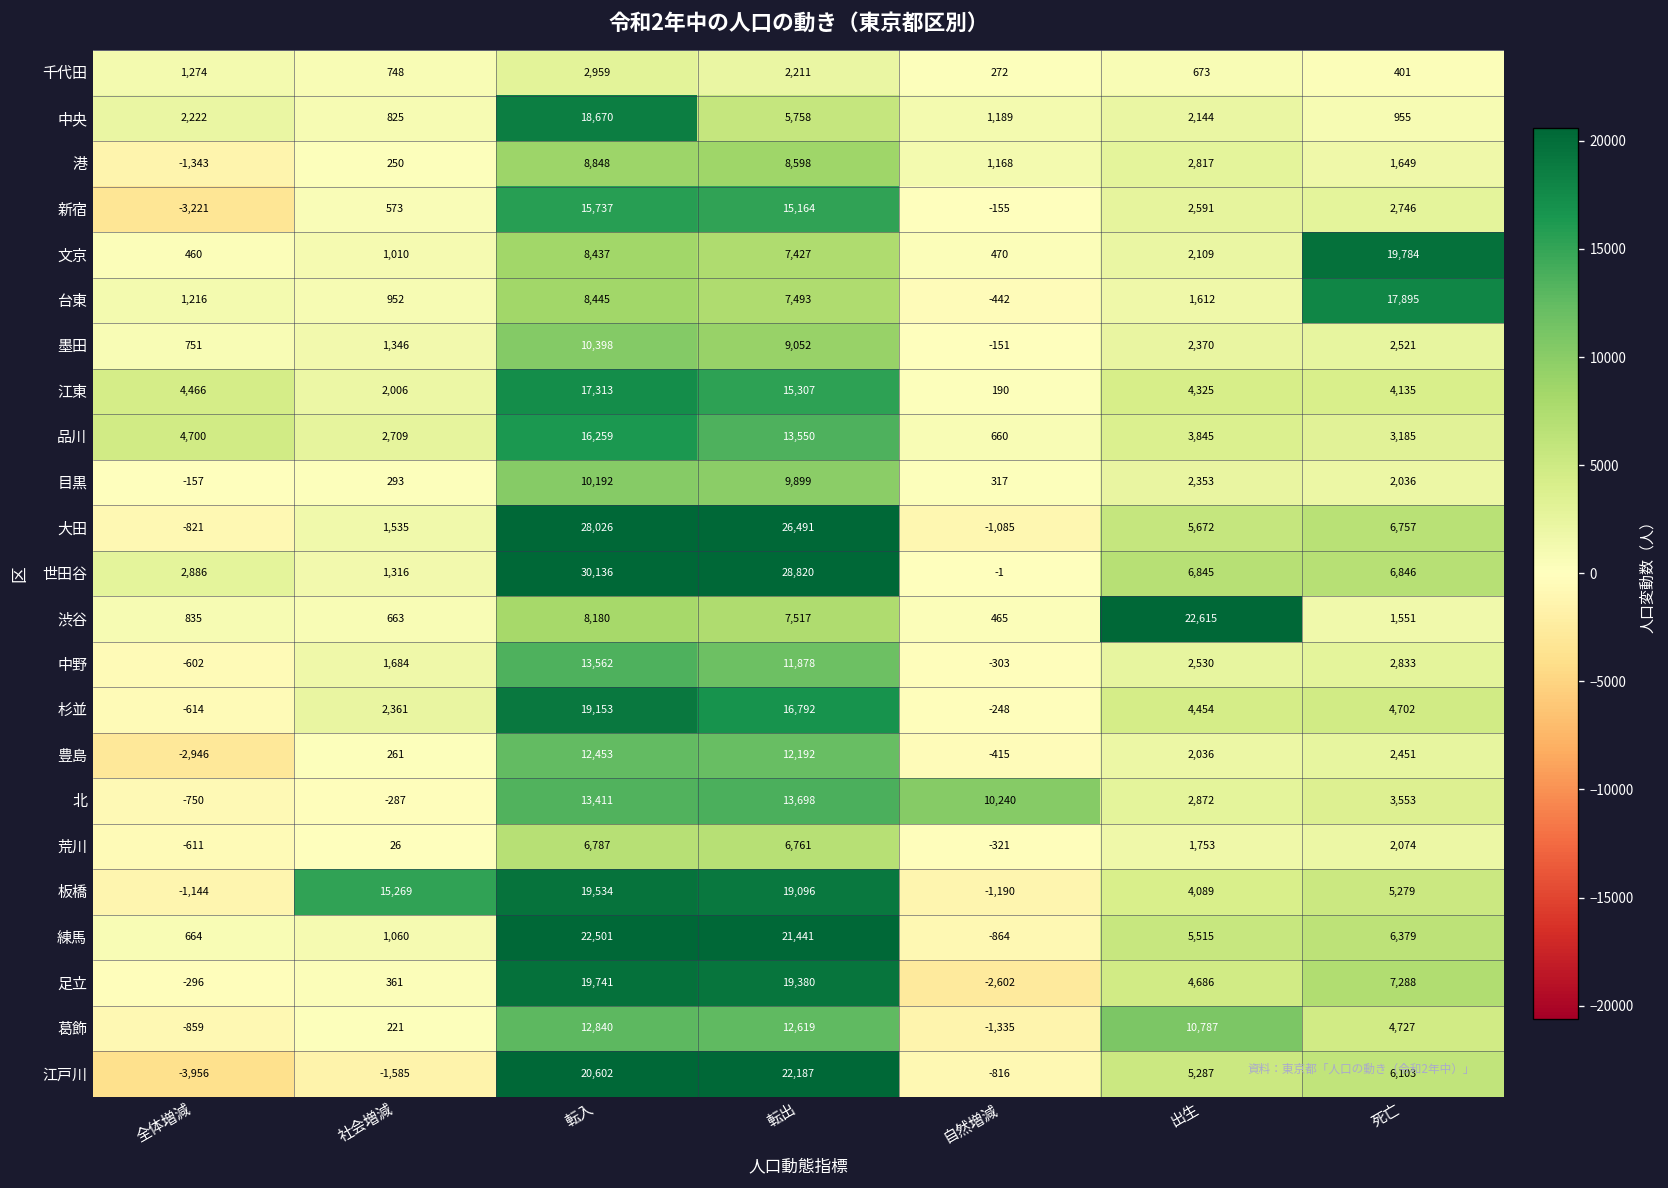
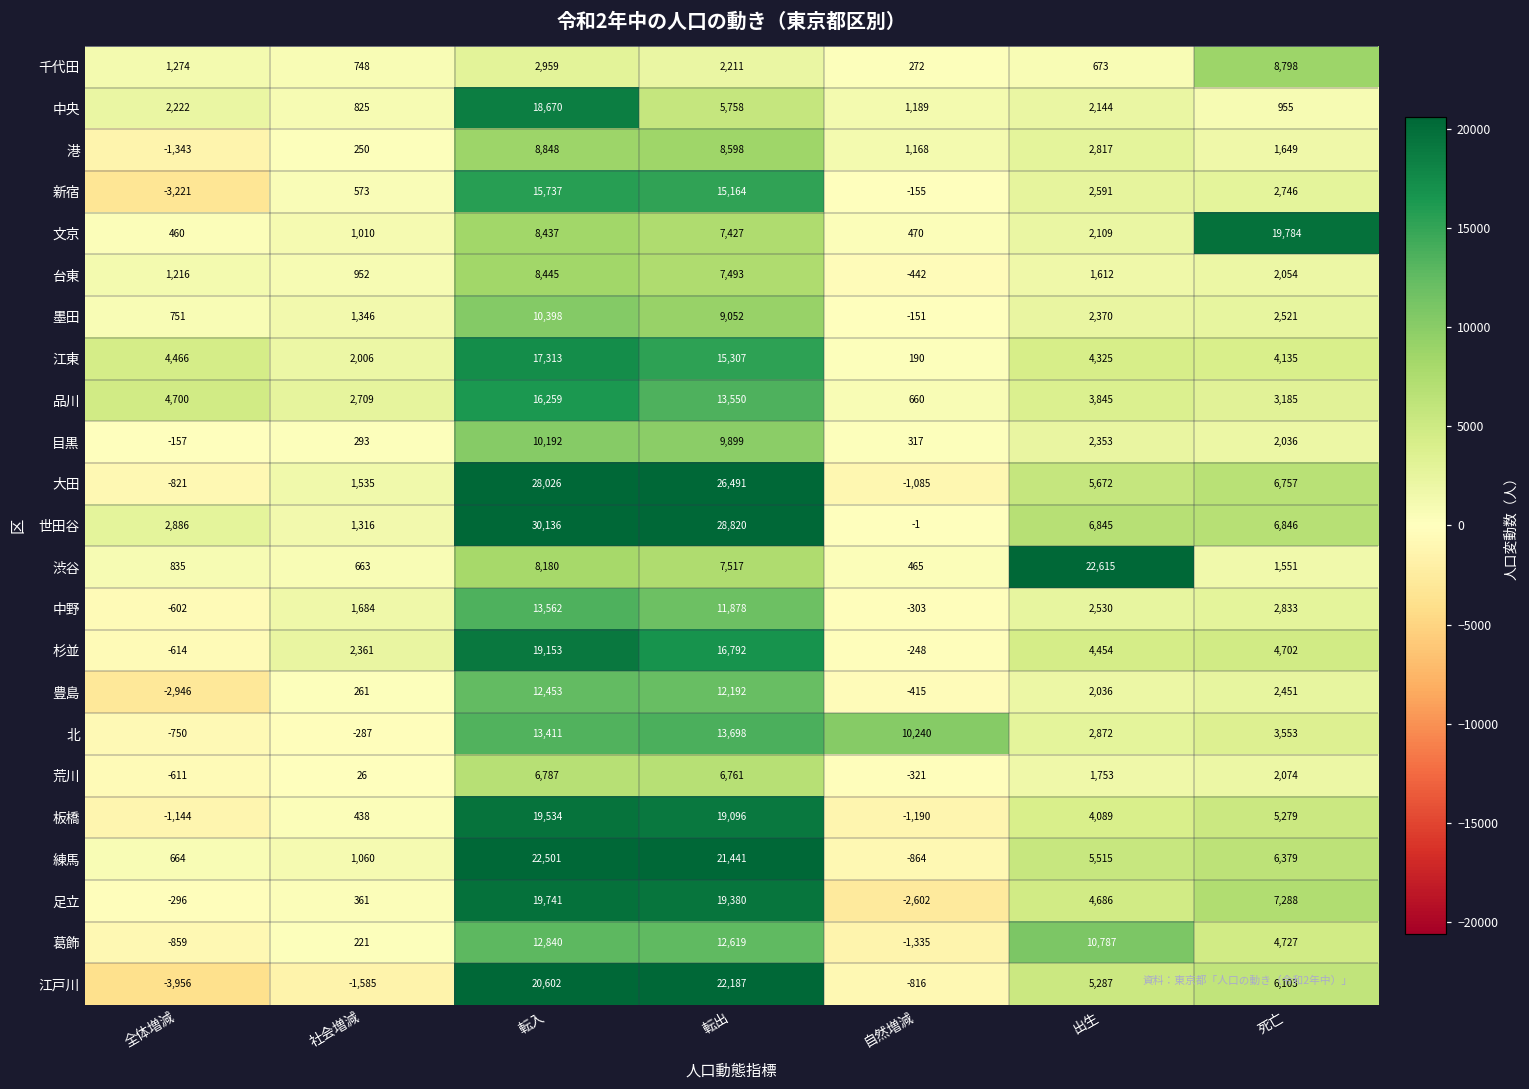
  {
    "千代田": {
      "全体増減": "1,274",
      "社会増減": "748",
      "転入": "2,959",
      "転出": "2,211",
      "自然増減": "272",
      "出生": "673",
-     "死亡": "401"
+     "死亡": "8,798"
    },
    "中央": {
      "全体増減": "2,222",
      "社会増減": "825",
      "転入": "18,670",
      "転出": "5,758",
      "自然増減": "1,189",
      "出生": "2,144",
      "死亡": "955"
    },
    "港": {
      "全体増減": "-1,343",
      "社会増減": "250",
      "転入": "8,848",
      "転出": "8,598",
      "自然増減": "1,168",
      "出生": "2,817",
      "死亡": "1,649"
    },
    "新宿": {
      "全体増減": "-3,221",
      "社会増減": "573",
      "転入": "15,737",
      "転出": "15,164",
      "自然増減": "-155",
      "出生": "2,591",
      "死亡": "2,746"
    },
    "文京": {
      "全体増減": "460",
      "社会増減": "1,010",
      "転入": "8,437",
      "転出": "7,427",
      "自然増減": "470",
      "出生": "2,109",
      "死亡": "19,784"
    },
    "台東": {
      "全体増減": "1,216",
      "社会増減": "952",
      "転入": "8,445",
      "転出": "7,493",
      "自然増減": "-442",
      "出生": "1,612",
-     "死亡": "17,895"
+     "死亡": "2,054"
    },
    "墨田": {
      "全体増減": "751",
      "社会増減": "1,346",
      "転入": "10,398",
      "転出": "9,052",
      "自然増減": "-151",
      "出生": "2,370",
      "死亡": "2,521"
    },
    "江東": {
      "全体増減": "4,466",
      "社会増減": "2,006",
      "転入": "17,313",
      "転出": "15,307",
      "自然増減": "190",
      "出生": "4,325",
      "死亡": "4,135"
    },
    "品川": {
      "全体増減": "4,700",
      "社会増減": "2,709",
      "転入": "16,259",
      "転出": "13,550",
      "自然増減": "660",
      "出生": "3,845",
      "死亡": "3,185"
    },
    "目黒": {
      "全体増減": "-157",
      "社会増減": "293",
      "転入": "10,192",
      "転出": "9,899",
      "自然増減": "317",
      "出生": "2,353",
      "死亡": "2,036"
    },
    "大田": {
      "全体増減": "-821",
      "社会増減": "1,535",
      "転入": "28,026",
      "転出": "26,491",
      "自然増減": "-1,085",
      "出生": "5,672",
      "死亡": "6,757"
    },
    "世田谷": {
      "全体増減": "2,886",
      "社会増減": "1,316",
      "転入": "30,136",
      "転出": "28,820",
      "自然増減": "-1",
      "出生": "6,845",
      "死亡": "6,846"
    },
    "渋谷": {
      "全体増減": "835",
      "社会増減": "663",
      "転入": "8,180",
      "転出": "7,517",
      "自然増減": "465",
      "出生": "22,615",
      "死亡": "1,551"
    },
    "中野": {
      "全体増減": "-602",
      "社会増減": "1,684",
      "転入": "13,562",
      "転出": "11,878",
      "自然増減": "-303",
      "出生": "2,530",
      "死亡": "2,833"
    },
    "杉並": {
      "全体増減": "-614",
      "社会増減": "2,361",
      "転入": "19,153",
      "転出": "16,792",
      "自然増減": "-248",
      "出生": "4,454",
      "死亡": "4,702"
    },
    "豊島": {
      "全体増減": "-2,946",
      "社会増減": "261",
      "転入": "12,453",
      "転出": "12,192",
      "自然増減": "-415",
      "出生": "2,036",
      "死亡": "2,451"
    },
    "北": {
      "全体増減": "-750",
      "社会増減": "-287",
      "転入": "13,411",
      "転出": "13,698",
      "自然増減": "10,240",
      "出生": "2,872",
      "死亡": "3,553"
    },
    "荒川": {
      "全体増減": "-611",
      "社会増減": "26",
      "転入": "6,787",
      "転出": "6,761",
      "自然増減": "-321",
      "出生": "1,753",
      "死亡": "2,074"
    },
    "板橋": {
      "全体増減": "-1,144",
-     "社会増減": "15,269",
+     "社会増減": "438",
      "転入": "19,534",
      "転出": "19,096",
      "自然増減": "-1,190",
      "出生": "4,089",
      "死亡": "5,279"
    },
    "練馬": {
      "全体増減": "664",
      "社会増減": "1,060",
      "転入": "22,501",
      "転出": "21,441",
      "自然増減": "-864",
      "出生": "5,515",
      "死亡": "6,379"
    },
    "足立": {
      "全体増減": "-296",
      "社会増減": "361",
      "転入": "19,741",
      "転出": "19,380",
      "自然増減": "-2,602",
      "出生": "4,686",
      "死亡": "7,288"
    },
    "葛飾": {
      "全体増減": "-859",
      "社会増減": "221",
      "転入": "12,840",
      "転出": "12,619",
      "自然増減": "-1,335",
      "出生": "10,787",
      "死亡": "4,727"
    },
    "江戸川": {
      "全体増減": "-3,956",
      "社会増減": "-1,585",
      "転入": "20,602",
      "転出": "22,187",
      "自然増減": "-816",
      "出生": "5,287"
    }
  }
